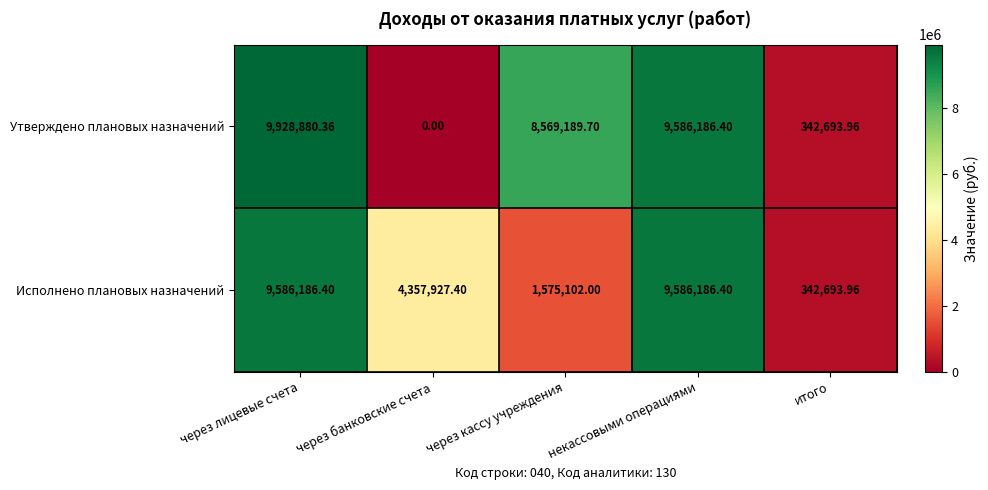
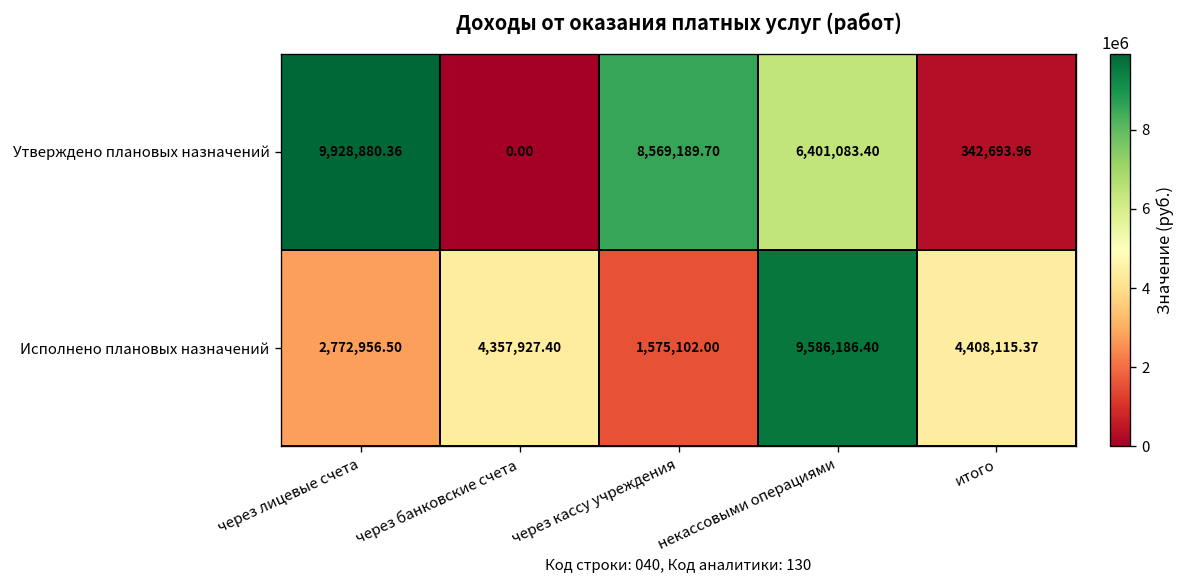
  {
    "Утверждено плановых назначений": {
      "через лицевые счета": "9,928,880.36",
      "через банковские счета": "0.00",
      "через кассу учреждения": "8,569,189.70",
-     "некассовыми операциями": "9,586,186.40",
+     "некассовыми операциями": "6,401,083.40",
      "итого": "342,693.96"
    },
    "Исполнено плановых назначений": {
-     "через лицевые счета": "9,586,186.40",
+     "через лицевые счета": "2,772,956.50",
      "через банковские счета": "4,357,927.40",
      "через кассу учреждения": "1,575,102.00",
      "некассовыми операциями": "9,586,186.40",
-     "итого": "342,693.96"
+     "итого": "4,408,115.37"
    }
  }
